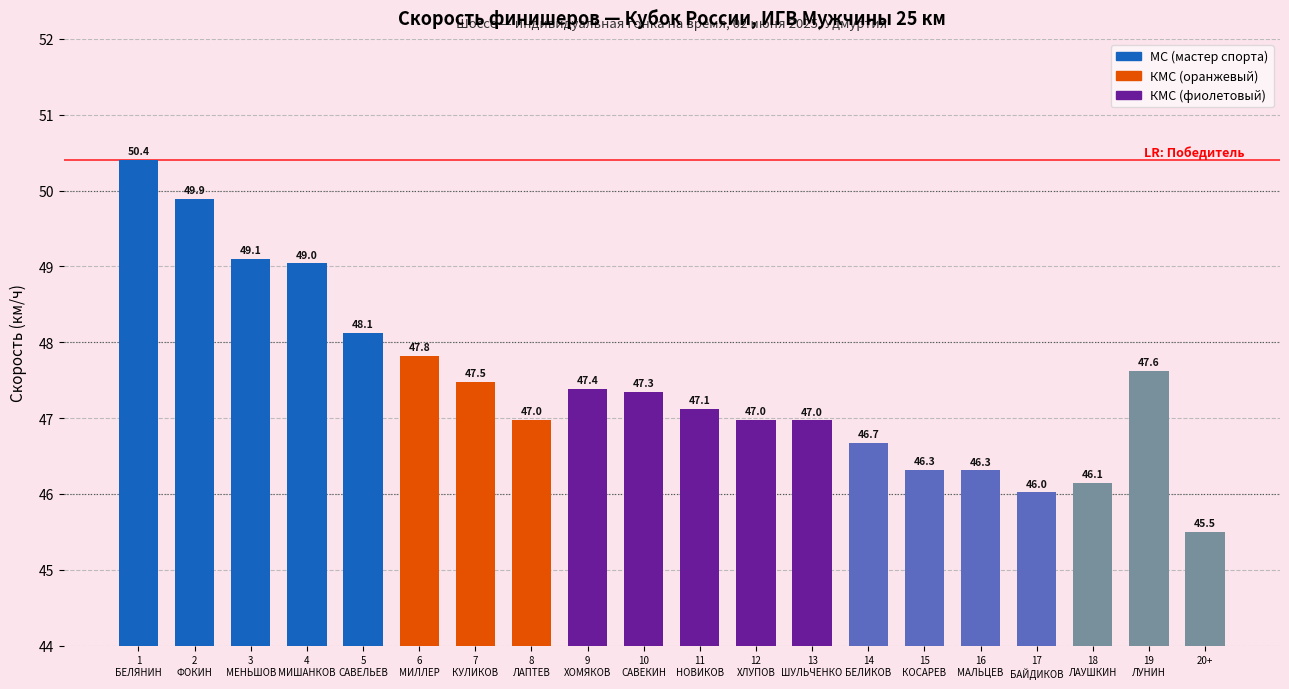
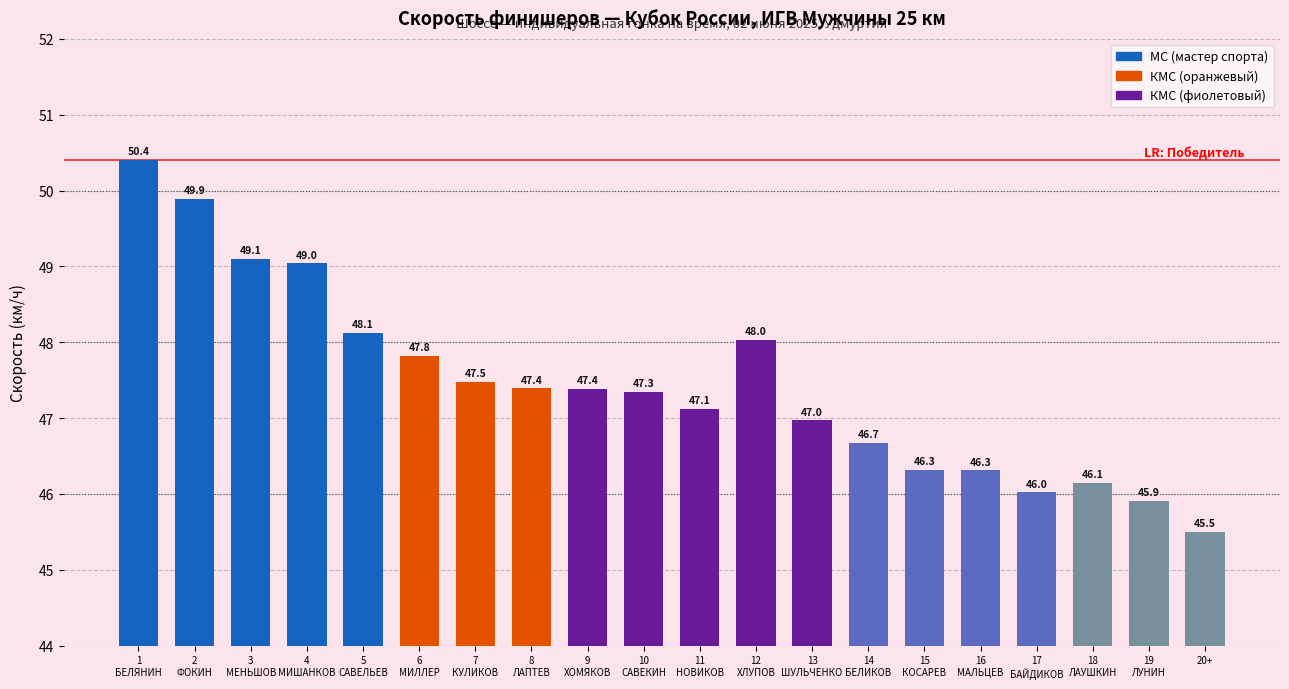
  {
    "1 БЕЛЯНИН": 50.4,
    "2 ФОКИН": 49.9,
    "3 МЕНЬШОВ": 49.1,
    "4 МИШАНКОВ": 49.0,
    "5 САВЕЛЬЕВ": 48.1,
    "6 МИЛЛЕР": 47.8,
    "7 КУЛИКОВ": 47.5,
-   "8 ЛАПТЕВ": 47.0,
+   "8 ЛАПТЕВ": 47.4,
    "9 ХОМЯКОВ": 47.4,
    "10 САВЕКИН": 47.3,
    "11 НОВИКОВ": 47.1,
-   "12 ХЛУПОВ": 47.0,
+   "12 ХЛУПОВ": 48.0,
    "13 ШУЛЬЧЕНКО": 47.0,
    "14 БЕЛИКОВ": 46.7,
    "15 КОСАРЕВ": 46.3,
    "16 МАЛЬЦЕВ": 46.3,
    "17 БАЙДИКОВ": 46.0,
    "18 ЛАУШКИН": 46.1,
-   "19 ЛУНИН": 47.6,
+   "19 ЛУНИН": 45.9,
    "20+": 45.5
  }
